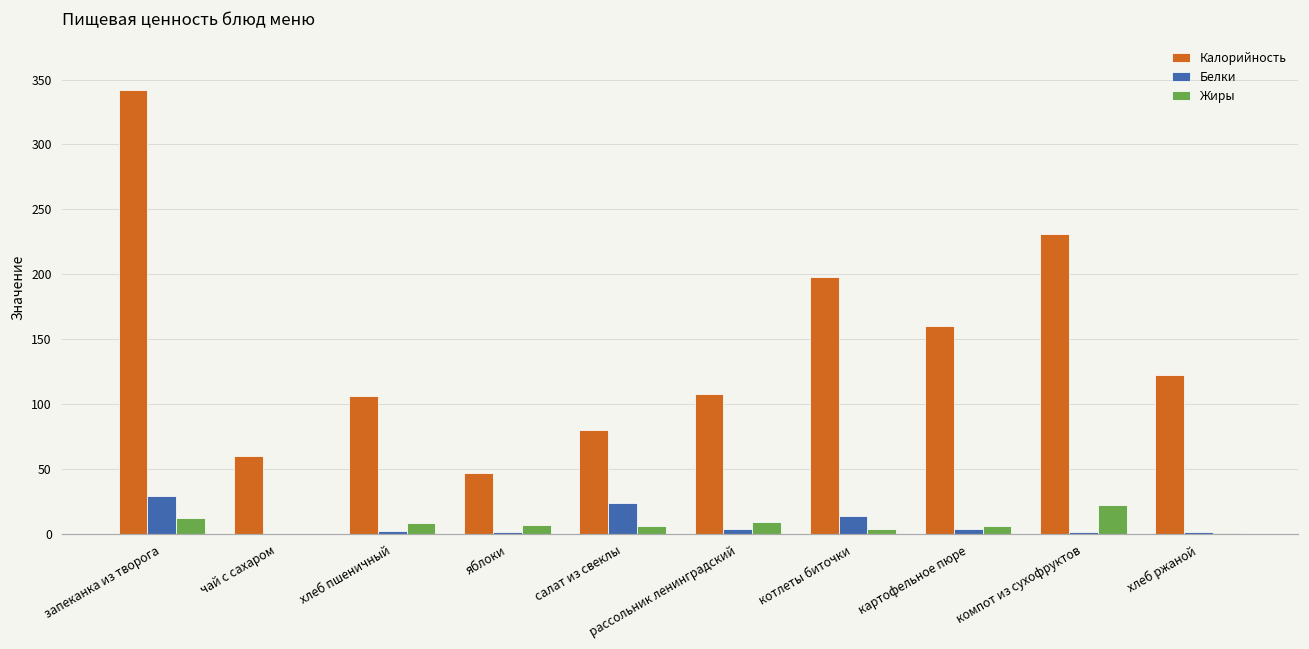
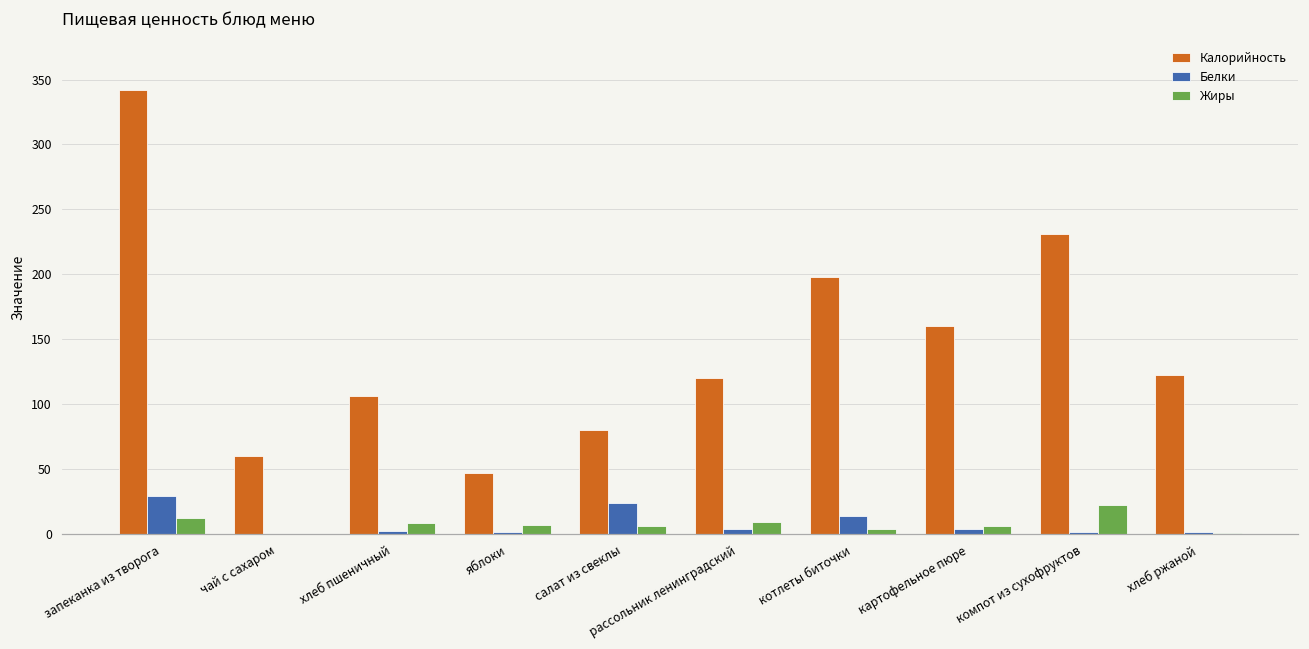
  {
    "Калорийность": {
      "запеканка из творога": 342,
      "чай с сахаром": 60,
      "хлеб пшеничный": 106,
      "яблоки": 47,
      "салат из свеклы": 80,
-     "рассольник ленинградский": 108,
+     "рассольник ленинградский": 120,
      "котлеты биточки": 198,
      "картофельное пюре": 160,
      "компот из сухофруктов": 231,
      "хлеб ржаной": 122
    },
    "Белки": {
      "запеканка из творога": 29,
      "чай с сахаром": 0,
      "салат из свеклы": 24,
      "рассольник ленинградский": 4,
      "котлеты биточки": 14,
      "картофельное пюре": 4
    },
    "Жиры": {
      "запеканка из творога": 12,
      "чай с сахаром": 0,
      "хлеб пшеничный": 8,
      "яблоки": 7,
      "салат из свеклы": 6,
      "рассольник ленинградский": 9,
      "котлеты биточки": 4,
      "картофельное пюре": 6,
      "компот из сухофруктов": 22
    }
  }
